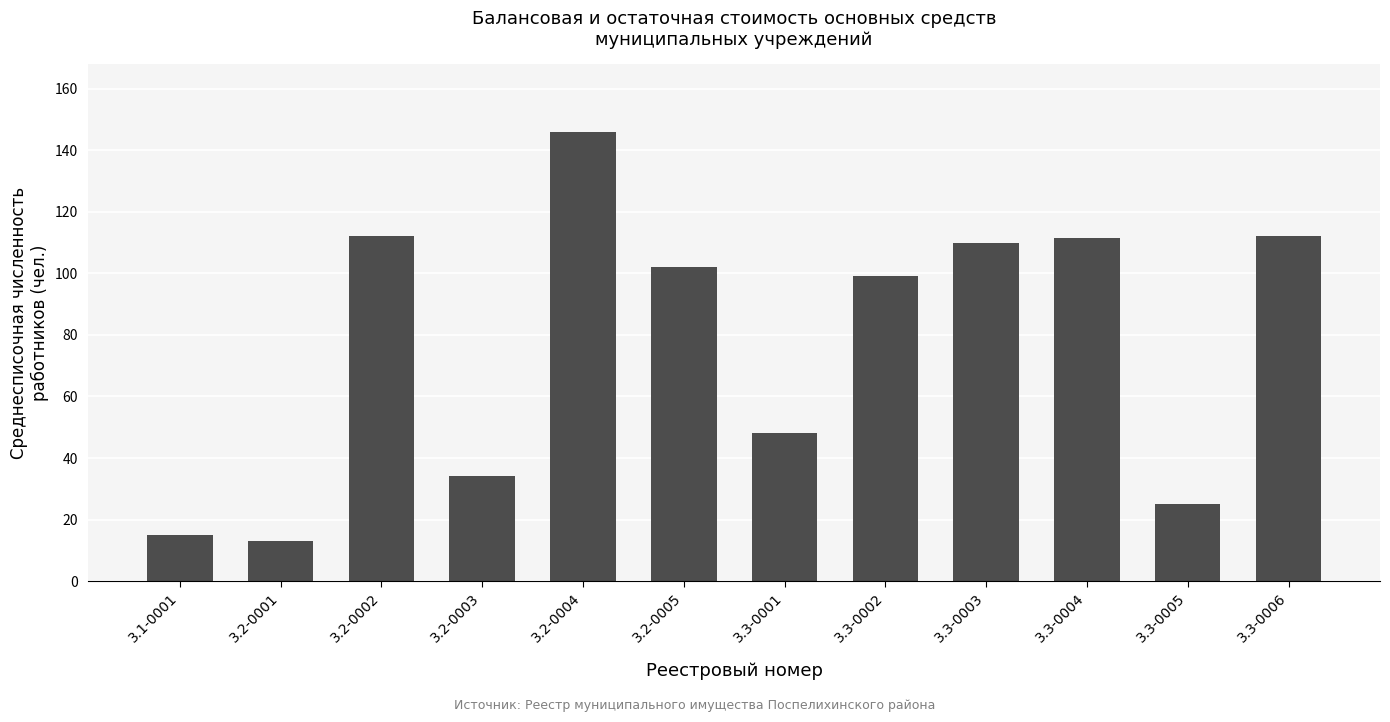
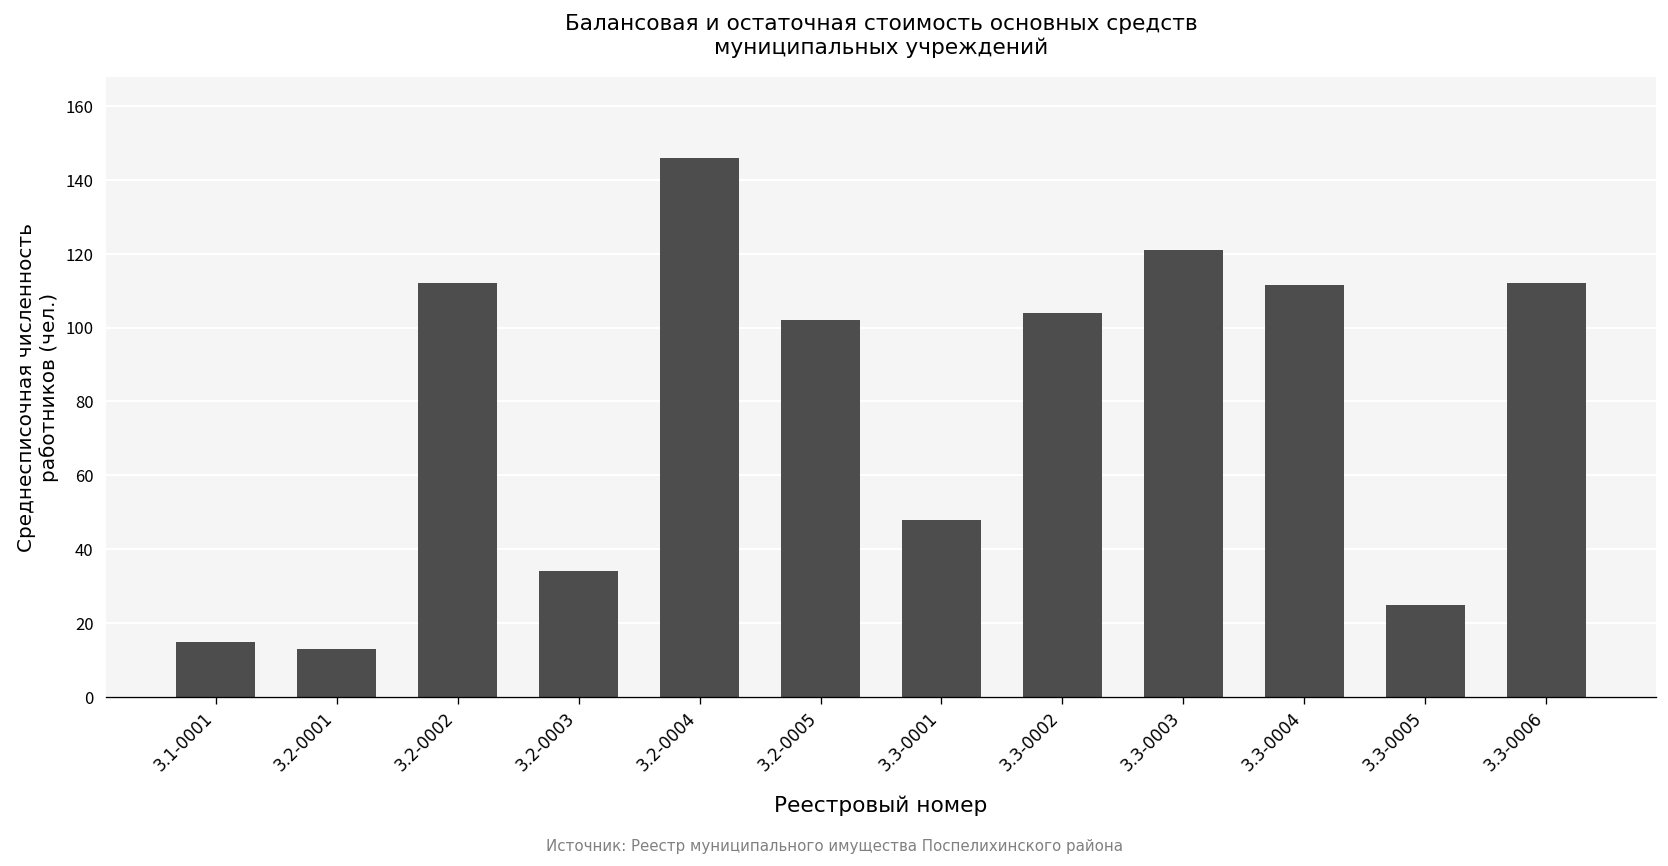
  {
    "3.1-0001": 15,
    "3.2-0001": 13,
    "3.2-0002": 112,
    "3.2-0003": 34,
    "3.2-0004": 146,
    "3.2-0005": 102,
    "3.3-0001": 48,
-   "3.3-0002": 99,
-   "3.3-0003": 110,
+   "3.3-0002": 104,
+   "3.3-0003": 121,
    "3.3-0004": 112,
    "3.3-0005": 25,
    "3.3-0006": 112
  }
